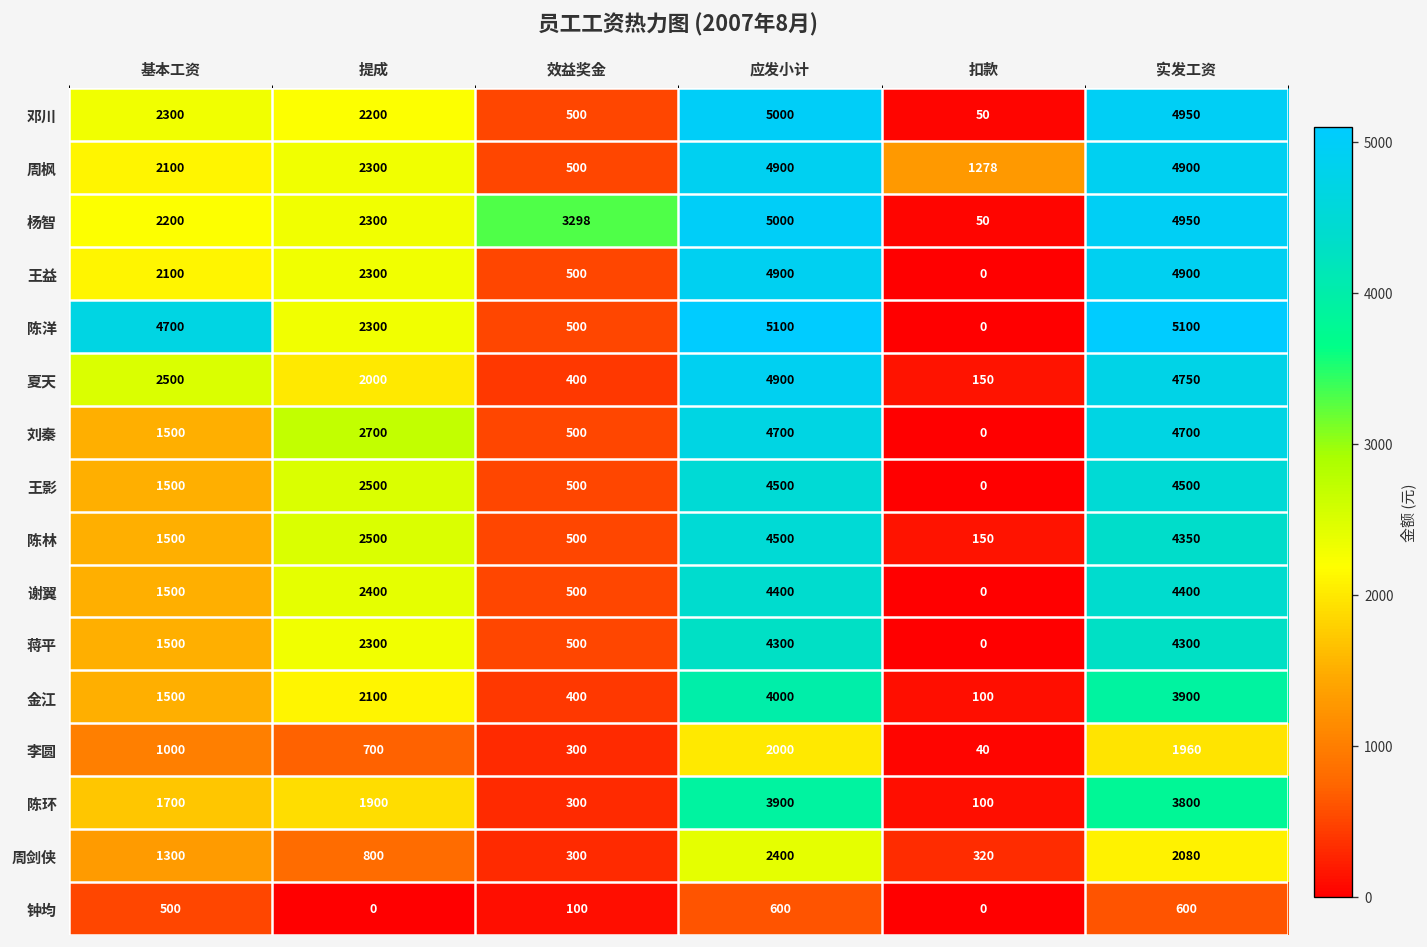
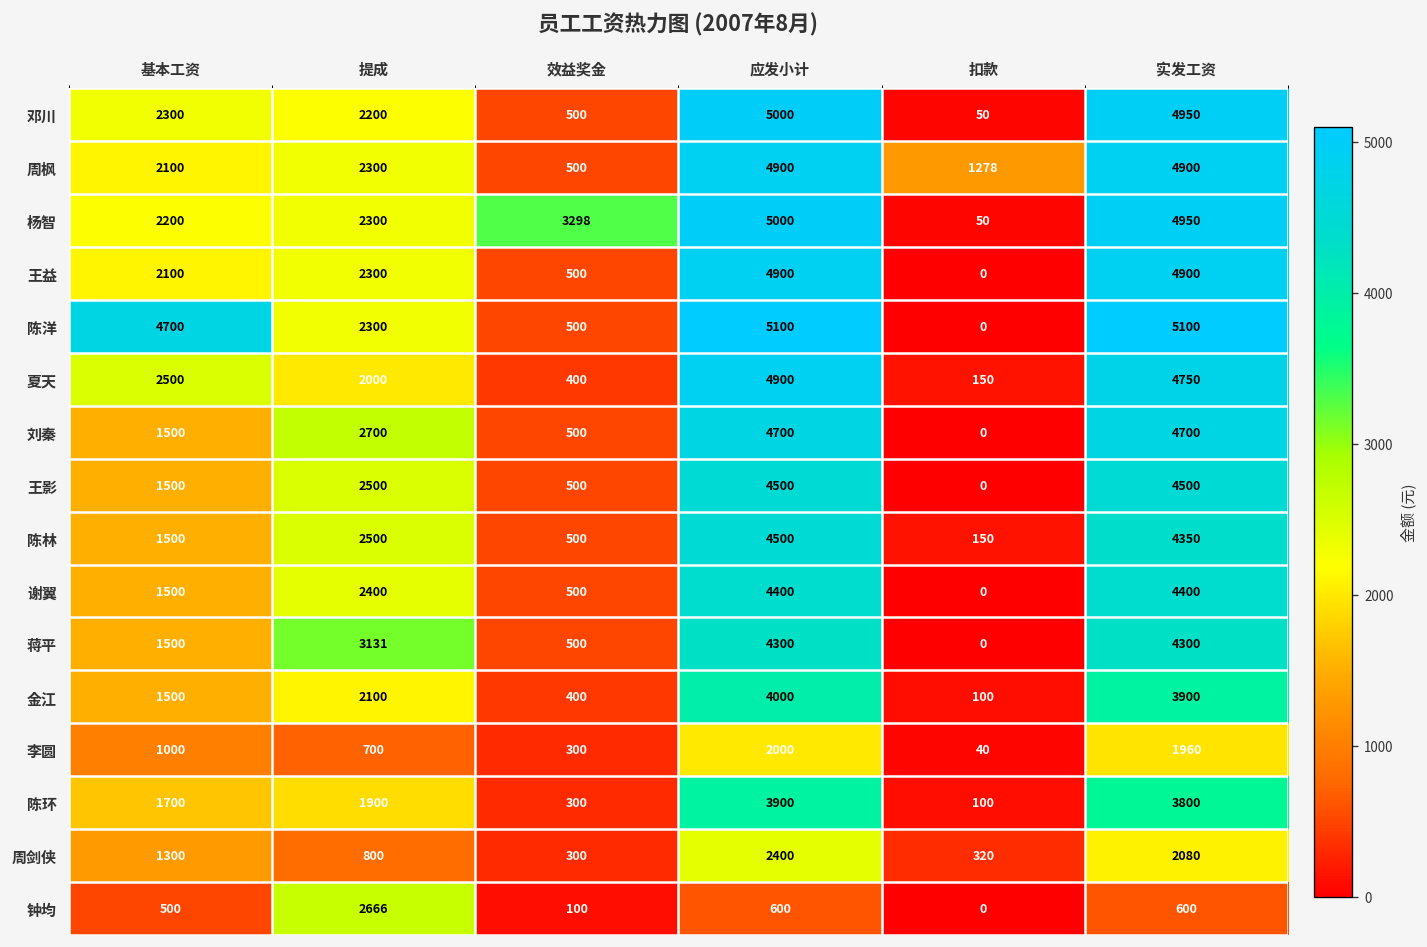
  {
    "邓川": {
      "基本工资": 2300,
      "提成": 2200,
      "效益奖金": 500,
      "应发小计": 5000,
      "扣款": 50,
      "实发工资": 4950
    },
    "周枫": {
      "基本工资": 2100,
      "提成": 2300,
      "效益奖金": 500,
      "应发小计": 4900,
      "扣款": 1278,
      "实发工资": 4900
    },
    "杨智": {
      "基本工资": 2200,
      "提成": 2300,
      "效益奖金": 3298,
      "应发小计": 5000,
      "扣款": 50,
      "实发工资": 4950
    },
    "王益": {
      "基本工资": 2100,
      "提成": 2300,
      "效益奖金": 500,
      "应发小计": 4900,
      "扣款": 0,
      "实发工资": 4900
    },
    "陈洋": {
      "基本工资": 4700,
      "提成": 2300,
      "效益奖金": 500,
      "应发小计": 5100,
      "扣款": 0,
      "实发工资": 5100
    },
    "夏天": {
      "基本工资": 2500,
      "提成": 2000,
      "效益奖金": 400,
      "应发小计": 4900,
      "扣款": 150,
      "实发工资": 4750
    },
    "刘秦": {
      "基本工资": 1500,
      "提成": 2700,
      "效益奖金": 500,
      "应发小计": 4700,
      "扣款": 0,
      "实发工资": 4700
    },
    "王影": {
      "基本工资": 1500,
      "提成": 2500,
      "效益奖金": 500,
      "应发小计": 4500,
      "扣款": 0,
      "实发工资": 4500
    },
    "陈林": {
      "基本工资": 1500,
      "提成": 2500,
      "效益奖金": 500,
      "应发小计": 4500,
      "扣款": 150,
      "实发工资": 4350
    },
    "谢翼": {
      "基本工资": 1500,
      "提成": 2400,
      "效益奖金": 500,
      "应发小计": 4400,
      "扣款": 0,
      "实发工资": 4400
    },
    "蒋平": {
      "基本工资": 1500,
-     "提成": 2300,
+     "提成": 3131,
      "效益奖金": 500,
      "应发小计": 4300,
      "扣款": 0,
      "实发工资": 4300
    },
    "金江": {
      "基本工资": 1500,
      "提成": 2100,
      "效益奖金": 400,
      "应发小计": 4000,
      "扣款": 100,
      "实发工资": 3900
    },
    "李圆": {
      "基本工资": 1000,
      "提成": 700,
      "效益奖金": 300,
      "应发小计": 2000,
      "扣款": 40,
      "实发工资": 1960
    },
    "陈环": {
      "基本工资": 1700,
      "提成": 1900,
      "效益奖金": 300,
      "应发小计": 3900,
      "扣款": 100,
      "实发工资": 3800
    },
    "周剑侠": {
      "基本工资": 1300,
      "提成": 800,
      "效益奖金": 300,
      "应发小计": 2400,
      "扣款": 320,
      "实发工资": 2080
    },
    "钟均": {
      "基本工资": 500,
-     "提成": 0,
+     "提成": 2666,
      "效益奖金": 100,
      "应发小计": 600,
      "扣款": 0,
      "实发工资": 600
    }
  }
